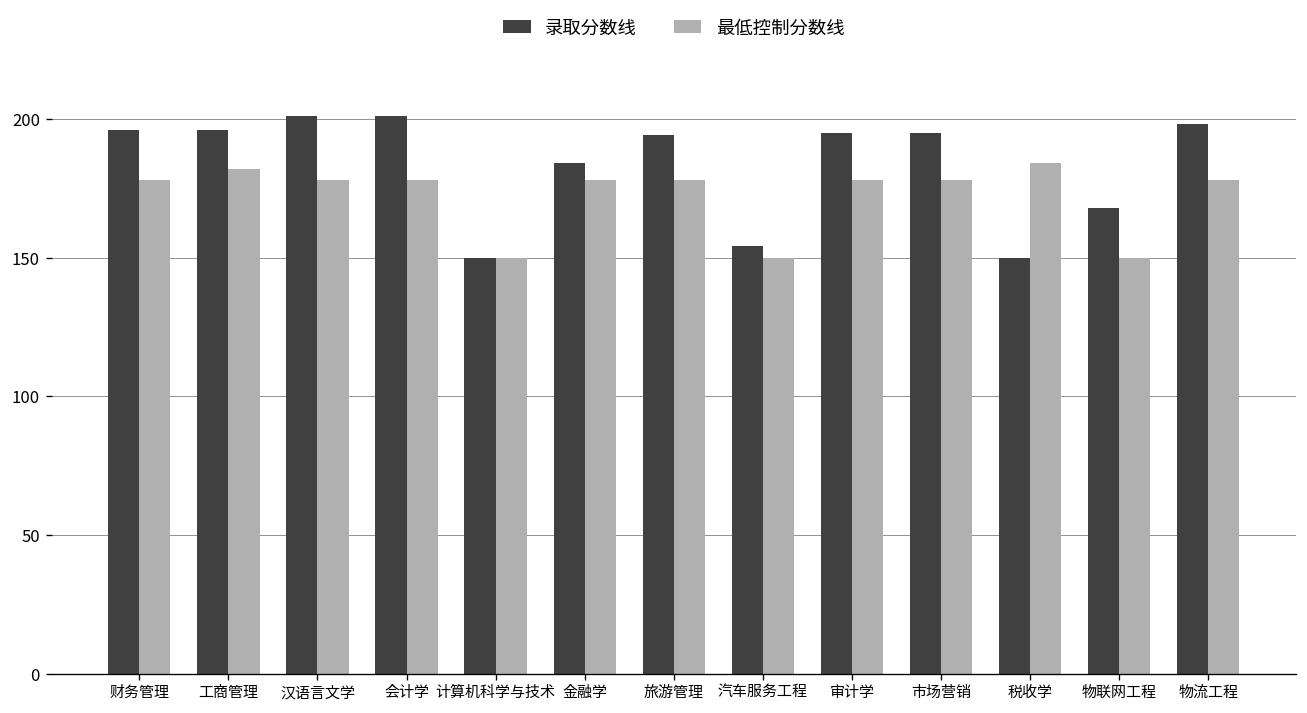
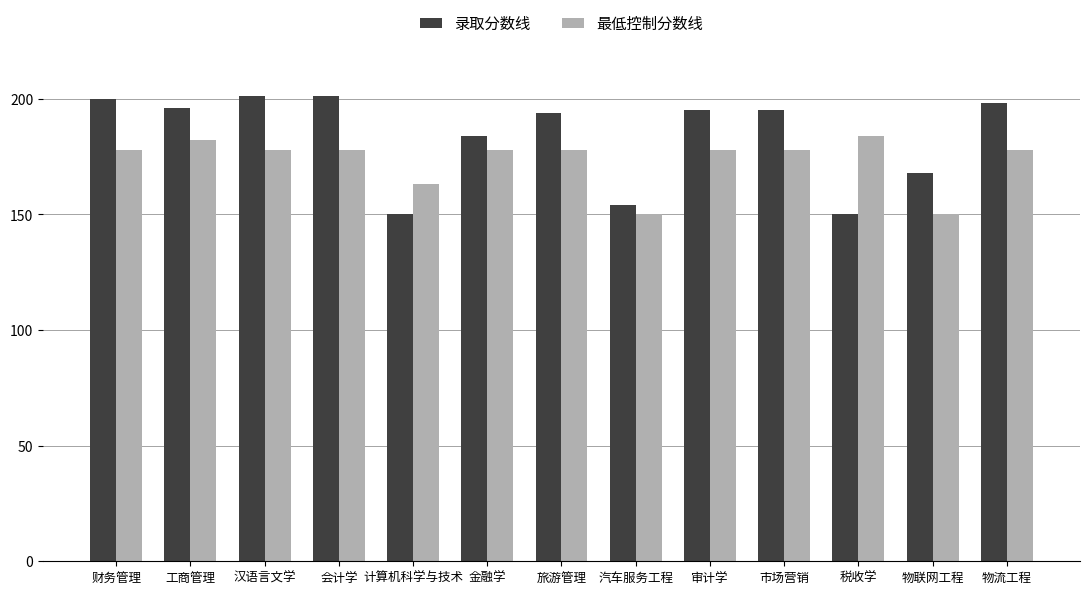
  {
    "录取分数线": {
-     "财务管理": 196,
+     "财务管理": 200,
      "工商管理": 196,
      "汉语言文学": 201,
      "会计学": 201,
      "计算机科学与技术": 150,
      "金融学": 184,
      "旅游管理": 194,
      "汽车服务工程": 154,
      "审计学": 195,
      "市场营销": 195,
      "税收学": 150,
      "物联网工程": 168,
      "物流工程": 198
    },
    "最低控制分数线": {
      "财务管理": 178,
      "工商管理": 182,
      "汉语言文学": 178,
      "会计学": 178,
-     "计算机科学与技术": 150,
+     "计算机科学与技术": 163,
      "金融学": 178,
      "旅游管理": 178,
      "汽车服务工程": 150,
      "审计学": 178,
      "市场营销": 178,
      "税收学": 184,
      "物联网工程": 150,
      "物流工程": 178
    }
  }
